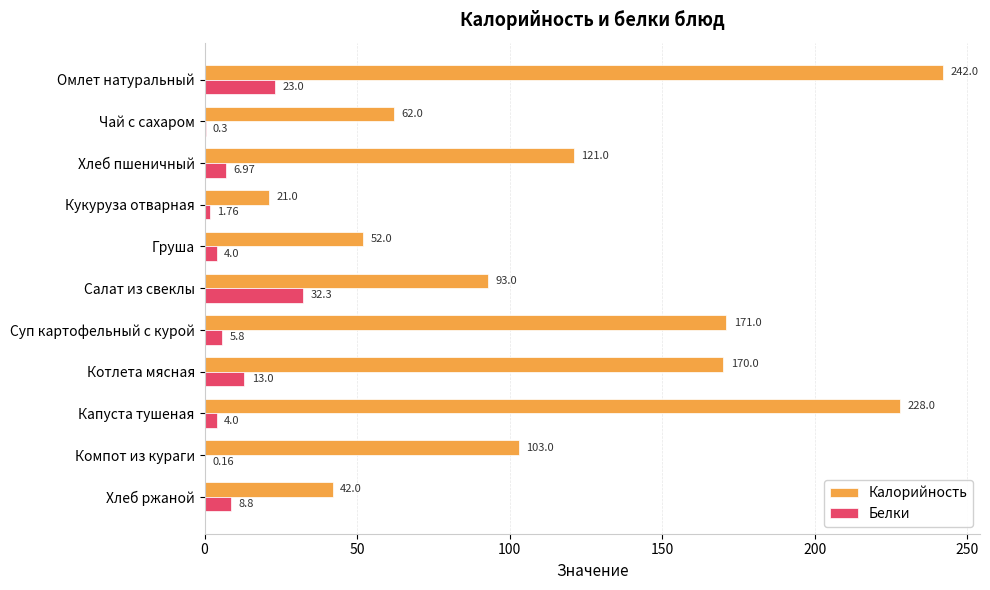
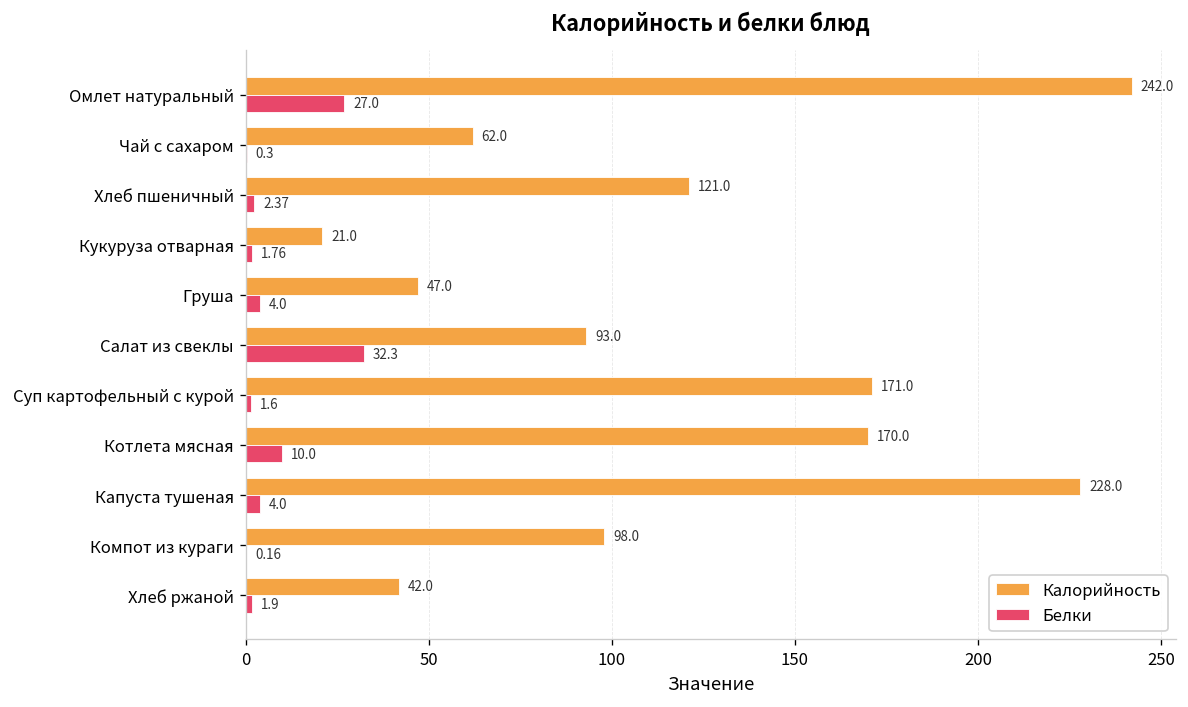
  {
    "Калорийность": {
      "Омлет натуральный": 242.0,
      "Чай с сахаром": 62.0,
      "Хлеб пшеничный": 121.0,
      "Кукуруза отварная": 21.0,
-     "Груша": 52.0,
+     "Груша": 47.0,
      "Салат из свеклы": 93.0,
      "Суп картофельный с курой": 171.0,
      "Котлета мясная": 170.0,
      "Капуста тушеная": 228.0,
-     "Компот из кураги": 103.0,
+     "Компот из кураги": 98.0,
      "Хлеб ржаной": 42.0
    },
    "Белки": {
-     "Омлет натуральный": 23.0,
+     "Омлет натуральный": 27.0,
      "Чай с сахаром": 0.3,
-     "Хлеб пшеничный": 6.97,
+     "Хлеб пшеничный": 2.37,
      "Кукуруза отварная": 1.76,
      "Груша": 4.0,
      "Салат из свеклы": 32.3,
-     "Суп картофельный с курой": 5.8,
-     "Котлета мясная": 13.0,
+     "Суп картофельный с курой": 1.6,
+     "Котлета мясная": 10.0,
      "Капуста тушеная": 4.0,
      "Компот из кураги": 0.16,
-     "Хлеб ржаной": 8.8
+     "Хлеб ржаной": 1.9
    }
  }
